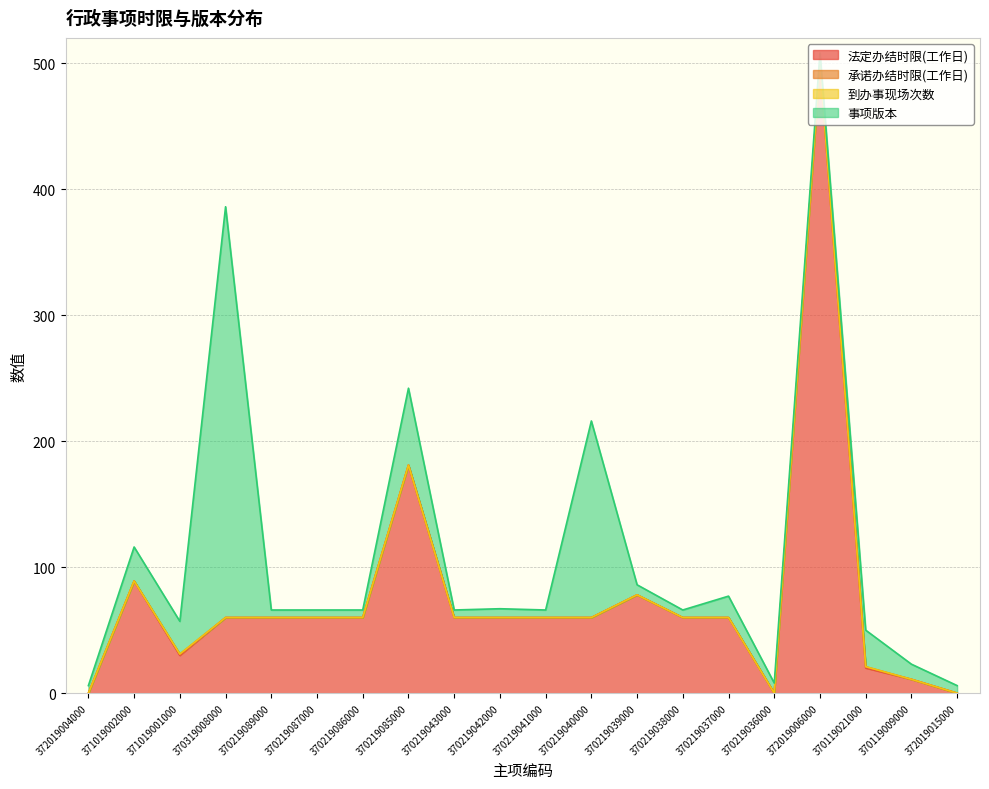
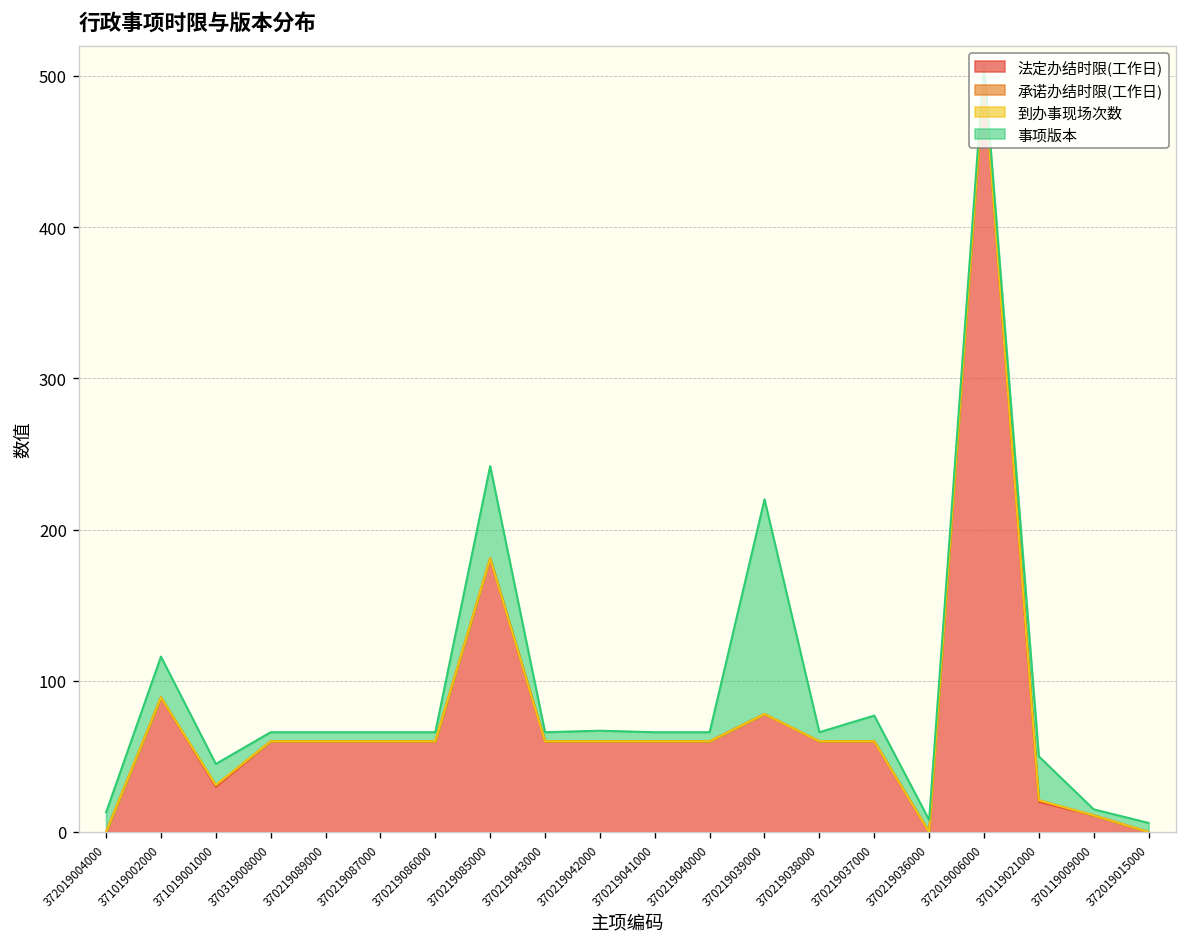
  {
    "事项版本": {
-     "372019004000": 6,
+     "372019004000": 13,
      "371019002000": 27,
-     "371019001000": 26,
-     "370319008000": 326,
+     "371019001000": 14,
+     "370319008000": 6,
      "370219089000": 6,
      "370219087000": 6,
      "370219086000": 6,
      "370219085000": 61,
      "370219043000": 6,
      "370219042000": 7,
      "370219041000": 6,
-     "370219040000": 156,
-     "370219039000": 8,
+     "370219040000": 6,
+     "370219039000": 142,
      "370219038000": 6,
      "370219037000": 17,
      "370219036000": 8,
      "370119021000": 29,
-     "370119009000": 12,
+     "370119009000": 4,
      "372019015000": 6
    }
  }
